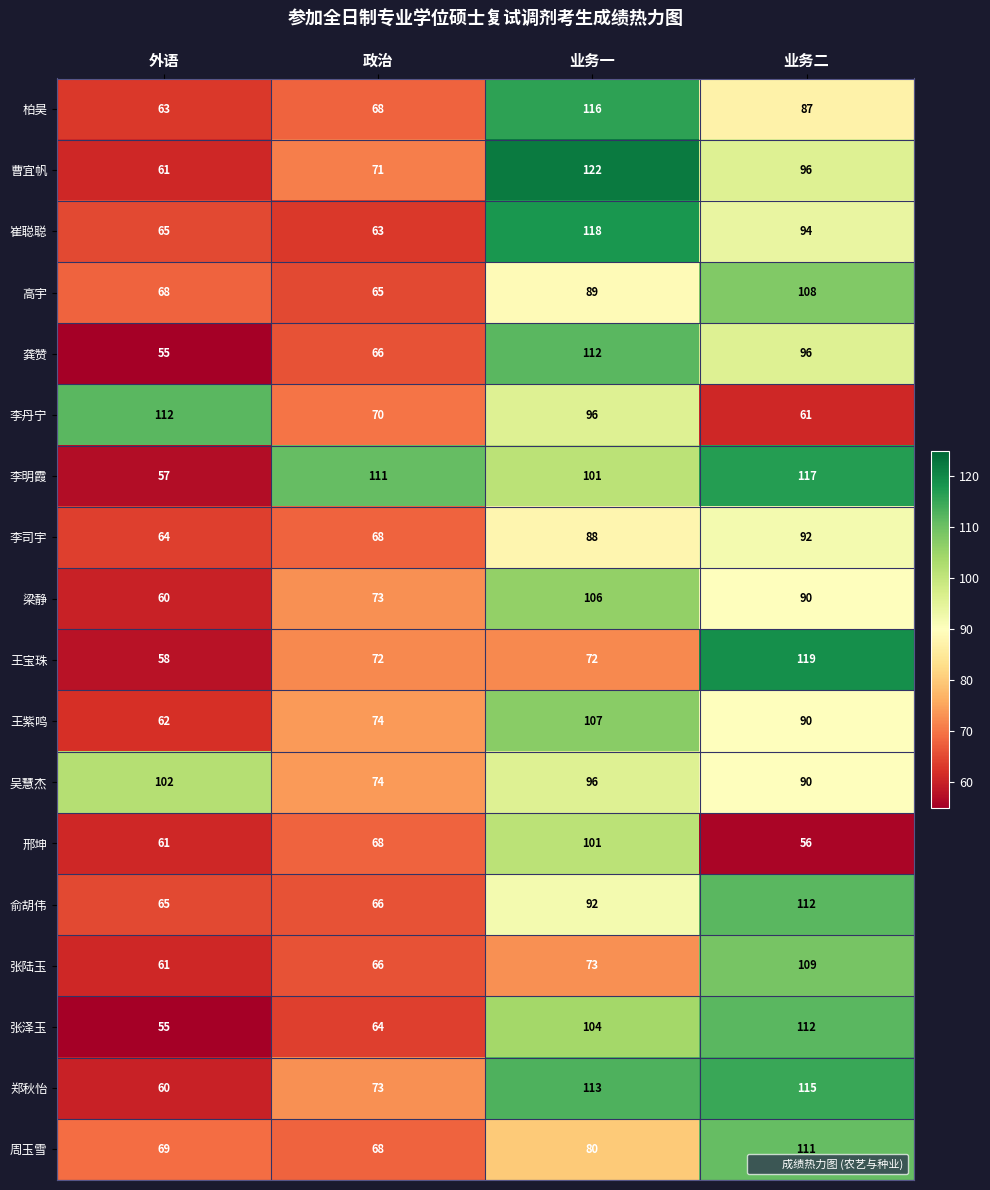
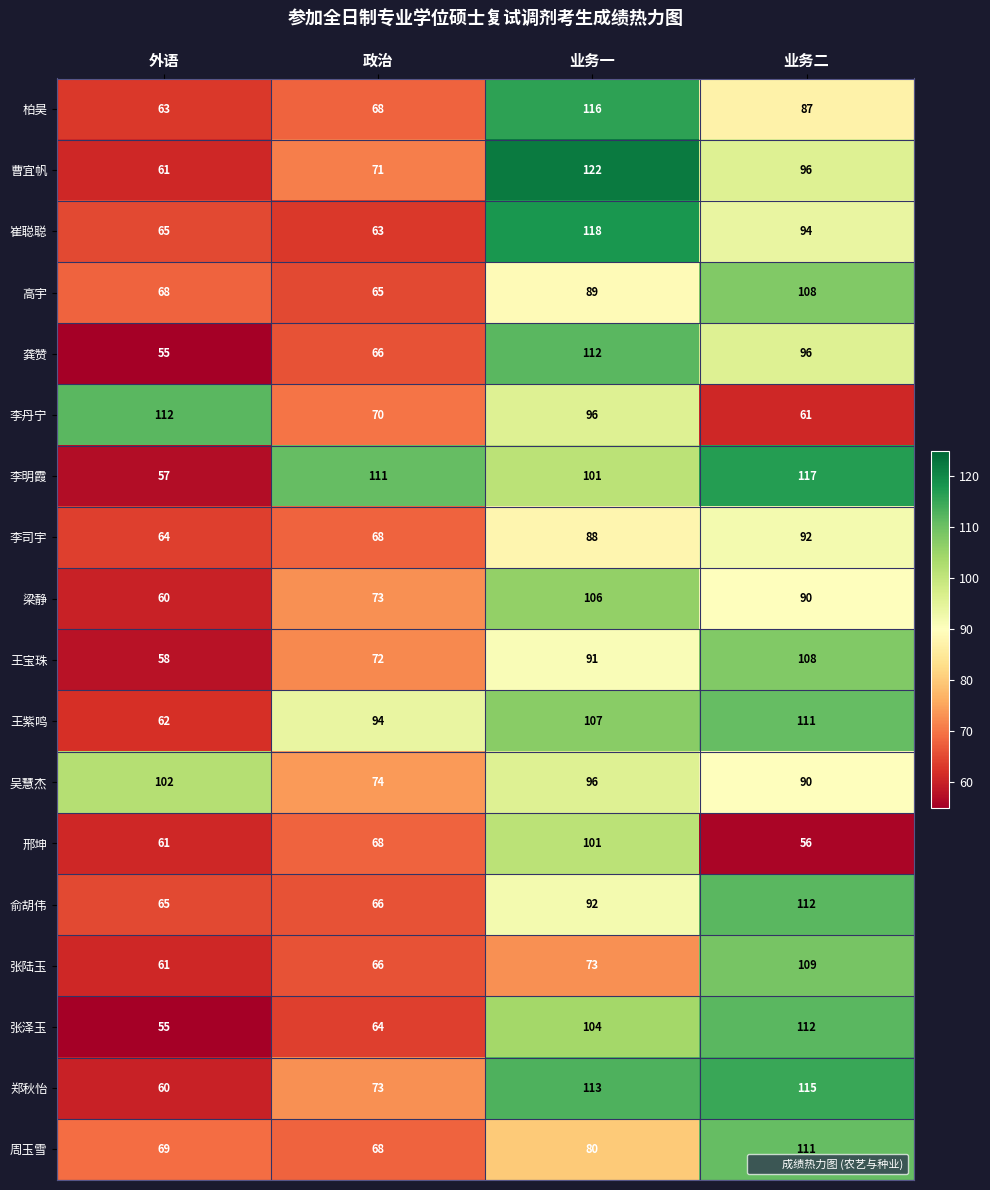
  {
    "柏昊": {
      "外语": 63,
      "政治": 68,
      "业务一": 116,
      "业务二": 87
    },
    "曹宜帆": {
      "外语": 61,
      "政治": 71,
      "业务一": 122,
      "业务二": 96
    },
    "崔聪聪": {
      "外语": 65,
      "政治": 63,
      "业务一": 118,
      "业务二": 94
    },
    "高宇": {
      "外语": 68,
      "政治": 65,
      "业务一": 89,
      "业务二": 108
    },
    "龚赞": {
      "外语": 55,
      "政治": 66,
      "业务一": 112,
      "业务二": 96
    },
    "李丹宁": {
      "外语": 112,
      "政治": 70,
      "业务一": 96,
      "业务二": 61
    },
    "李明霞": {
      "外语": 57,
      "政治": 111,
      "业务一": 101,
      "业务二": 117
    },
    "李司宇": {
      "外语": 64,
      "政治": 68,
      "业务一": 88,
      "业务二": 92
    },
    "梁静": {
      "外语": 60,
      "政治": 73,
      "业务一": 106,
      "业务二": 90
    },
    "王宝珠": {
      "外语": 58,
      "政治": 72,
-     "业务一": 72,
-     "业务二": 119
+     "业务一": 91,
+     "业务二": 108
    },
    "王紫鸣": {
      "外语": 62,
-     "政治": 74,
+     "政治": 94,
      "业务一": 107,
-     "业务二": 90
+     "业务二": 111
    },
    "吴慧杰": {
      "外语": 102,
      "政治": 74,
      "业务一": 96,
      "业务二": 90
    },
    "邢坤": {
      "外语": 61,
      "政治": 68,
      "业务一": 101,
      "业务二": 56
    },
    "俞胡伟": {
      "外语": 65,
      "政治": 66,
      "业务一": 92,
      "业务二": 112
    },
    "张陆玉": {
      "外语": 61,
      "政治": 66,
      "业务一": 73,
      "业务二": 109
    },
    "张泽玉": {
      "外语": 55,
      "政治": 64,
      "业务一": 104,
      "业务二": 112
    },
    "郑秋怡": {
      "外语": 60,
      "政治": 73,
      "业务一": 113,
      "业务二": 115
    },
    "周玉雪": {
      "外语": 69,
      "政治": 68,
      "业务一": 80
    }
  }
